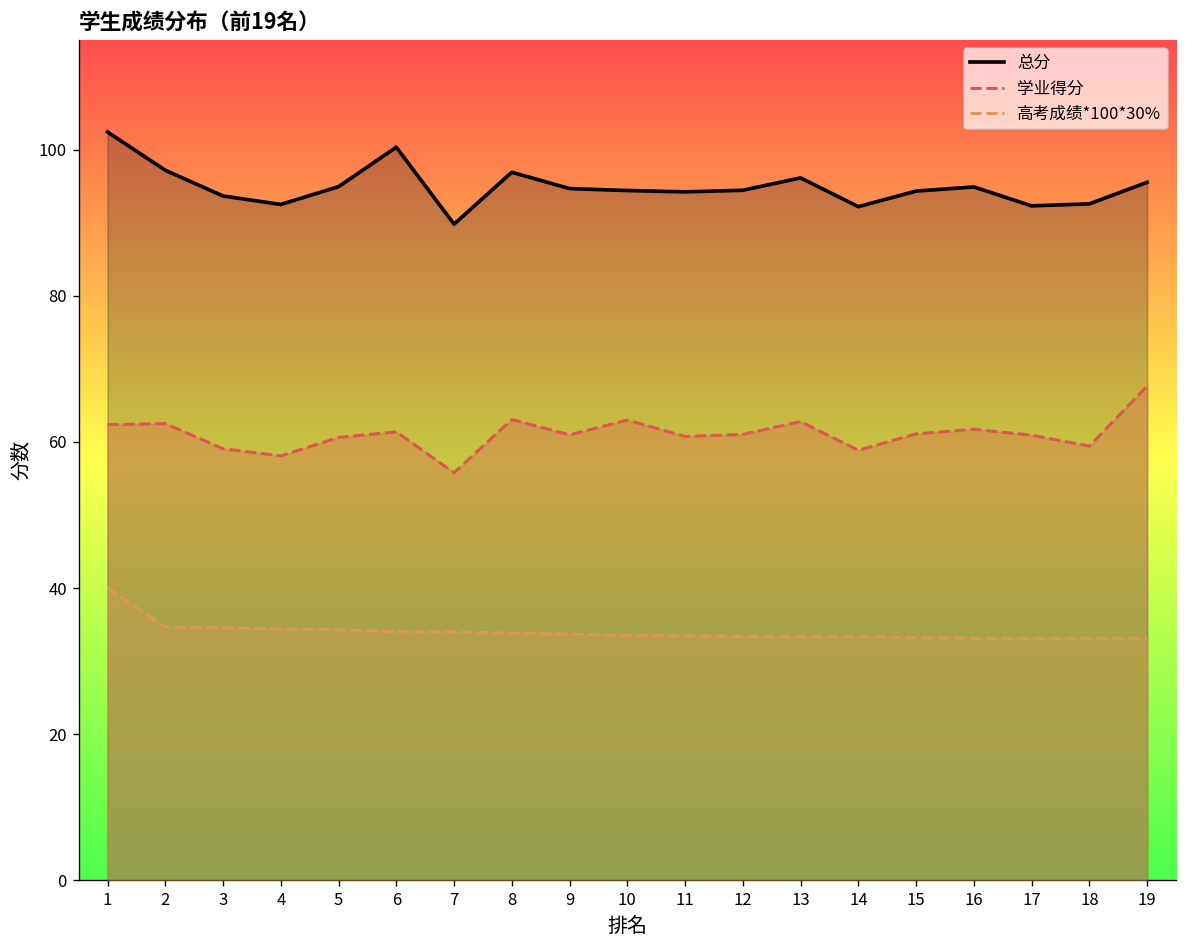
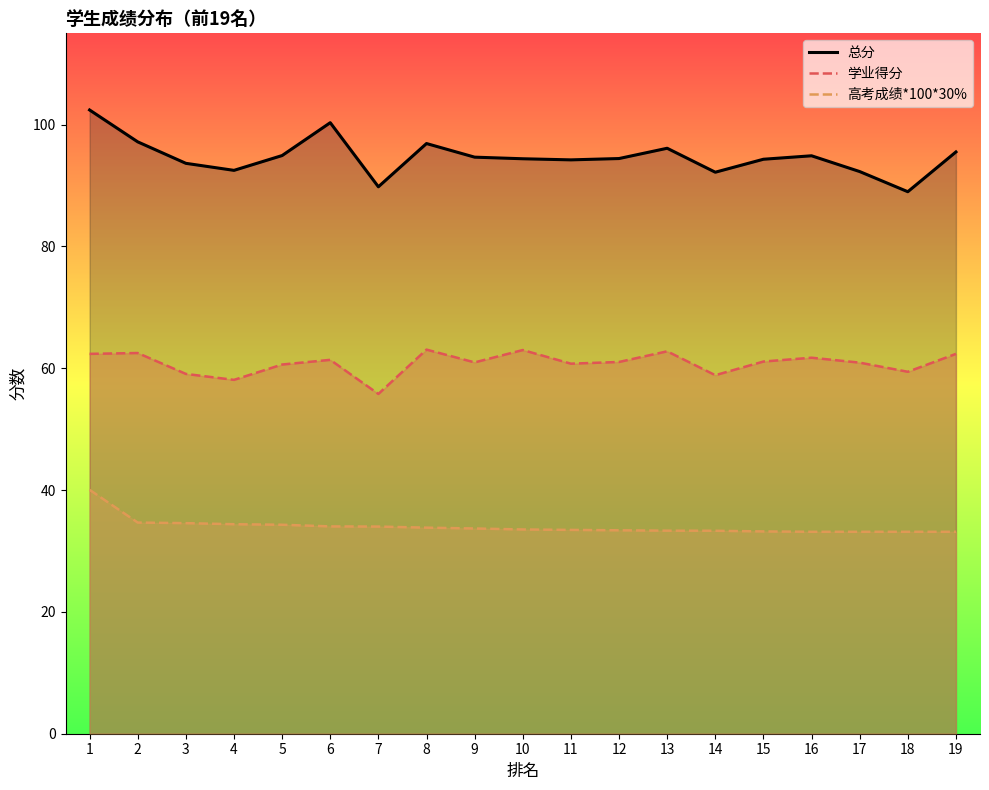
  {
    "总分": {
      "1": 102,
      "2": 97,
      "3": 94,
      "4": 93,
      "5": 95,
      "6": 100,
      "7": 90,
      "8": 97,
      "9": 95,
      "10": 94,
      "11": 94,
      "12": 94,
      "13": 96,
      "14": 92,
      "15": 94,
      "16": 95,
      "17": 92,
-     "18": 93,
+     "18": 89,
      "19": 96
    },
    "学业得分": {
      "1": 62,
      "2": 63,
      "3": 59,
      "4": 58,
      "5": 61,
      "6": 61,
      "7": 56,
      "8": 63,
      "9": 61,
      "10": 63,
      "11": 61,
      "12": 61,
      "13": 63,
      "14": 59,
      "15": 61,
      "16": 62,
      "17": 61,
      "18": 59,
-     "19": 68
+     "19": 62
    },
    "高考成绩*100*30%": {
      "1": 40,
      "2": 35,
      "3": 35,
      "4": 34,
      "5": 34,
      "6": 34,
      "7": 34,
      "8": 34,
      "9": 34,
      "10": 34,
      "11": 33,
      "12": 33,
      "13": 33,
      "14": 33,
      "15": 33,
      "16": 33,
      "17": 33,
      "18": 33,
      "19": 33
    }
  }
